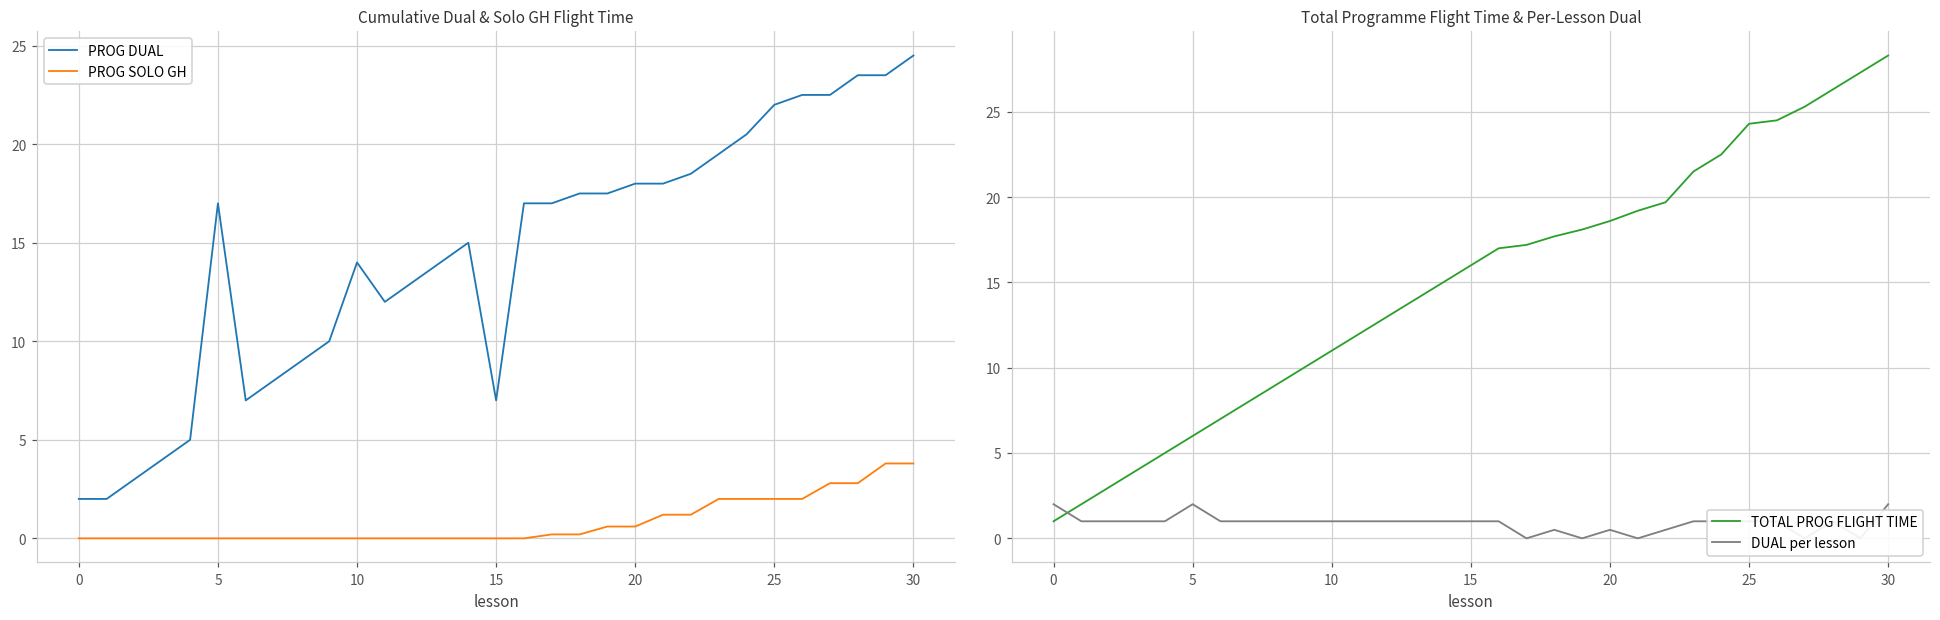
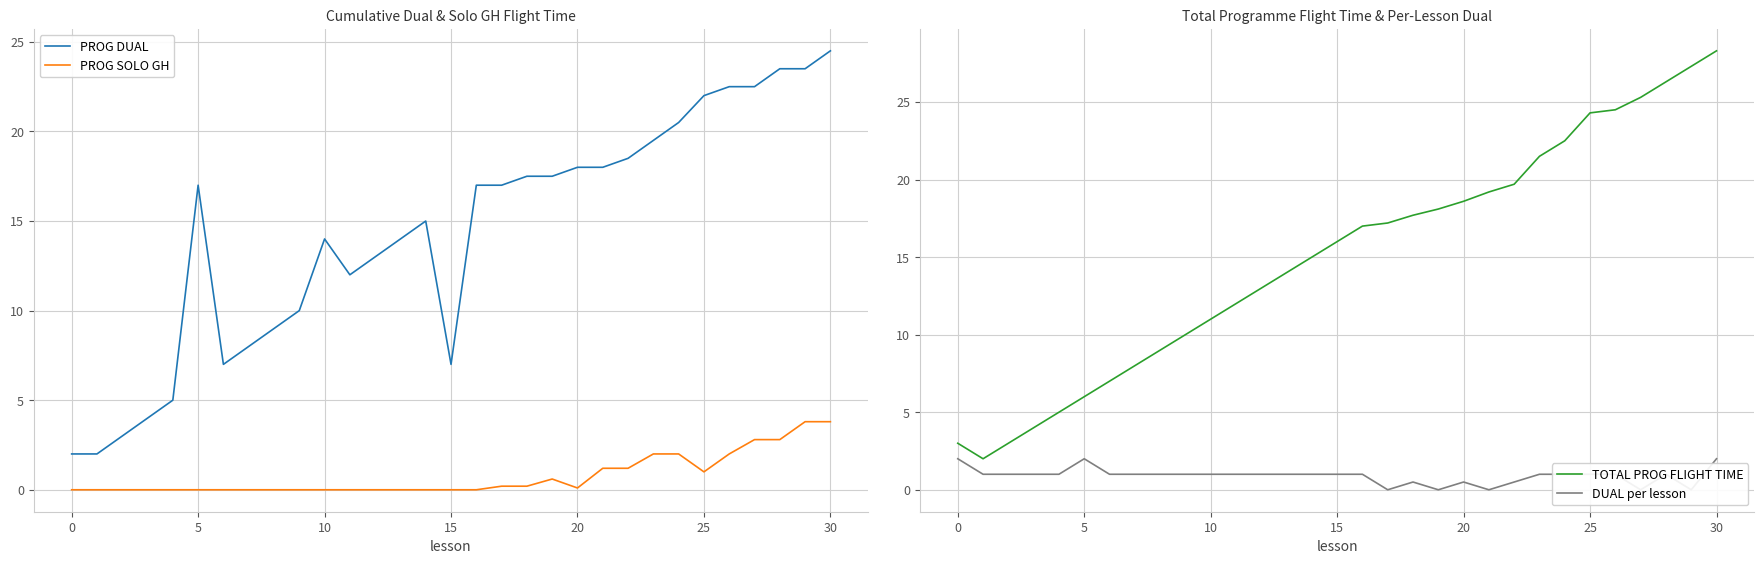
  {
    "Cumulative Dual & Solo GH Flight Time": {
      "PROG DUAL": {
        "0": 2.0,
        "5": 17.0,
        "10": 14.0,
        "15": 7.0,
        "20": 18.0,
        "25": 22.0,
        "30": 24.5
      },
      "PROG SOLO GH": {
        "0": 0.0,
        "5": 0.0,
        "10": 0.0,
        "15": 0.0,
-       "20": 0.6,
-       "25": 2,
+       "20": 0.1,
+       "25": 1,
        "30": 3.8
      }
    },
    "Total Programme Flight Time & Per-Lesson Dual": {
      "TOTAL PROG FLIGHT TIME": {
-       "0": 1,
+       "0": 3,
        "5": 6,
        "10": 11,
        "15": 16,
        "20": 18.6,
        "25": 24.3,
        "30": 28.3
      },
      "DUAL per lesson": {
        "0": 2,
        "5": 2,
        "10": 1,
        "15": 1,
        "20": 0.5,
        "30": 2
      }
    }
  }
